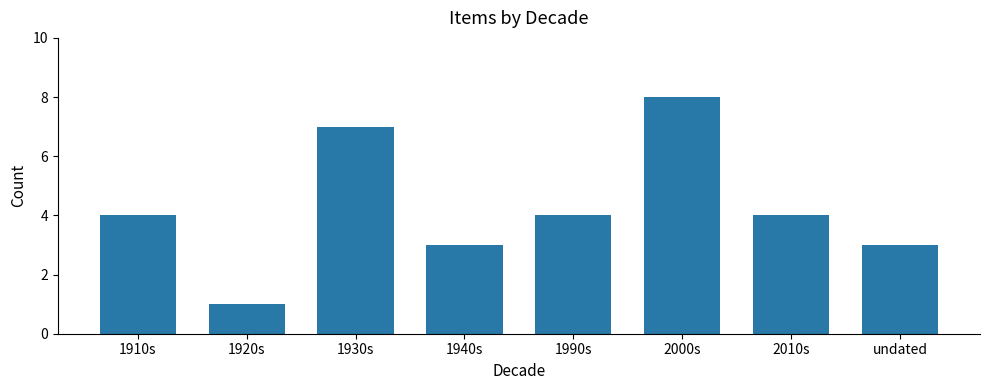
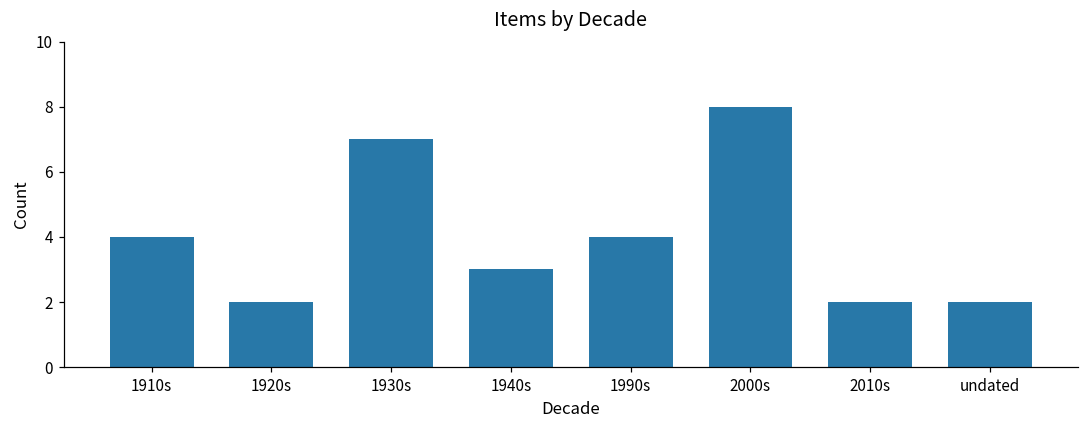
  {
    "1910s": 4,
-   "1920s": 1,
+   "1920s": 2,
    "1930s": 7,
    "1940s": 3,
    "1990s": 4,
    "2000s": 8,
-   "2010s": 4,
-   "undated": 3
+   "2010s": 2,
+   "undated": 2
  }
